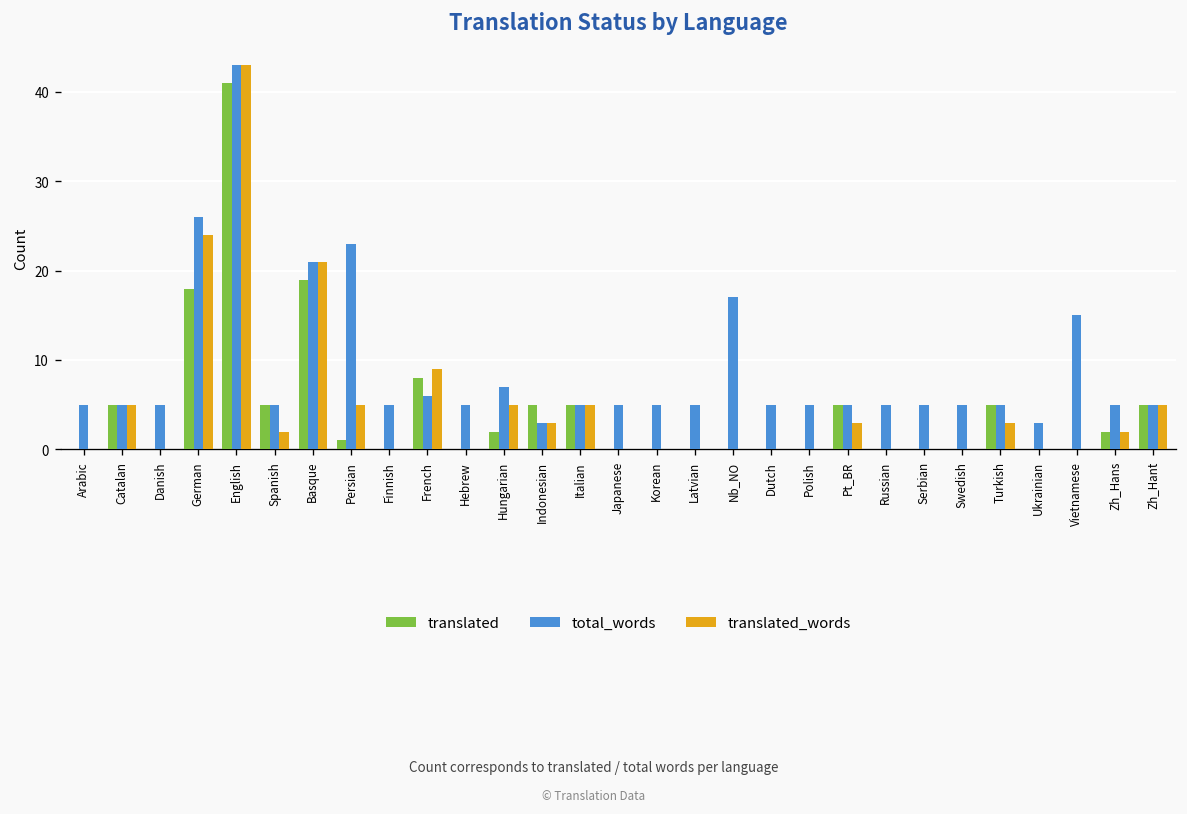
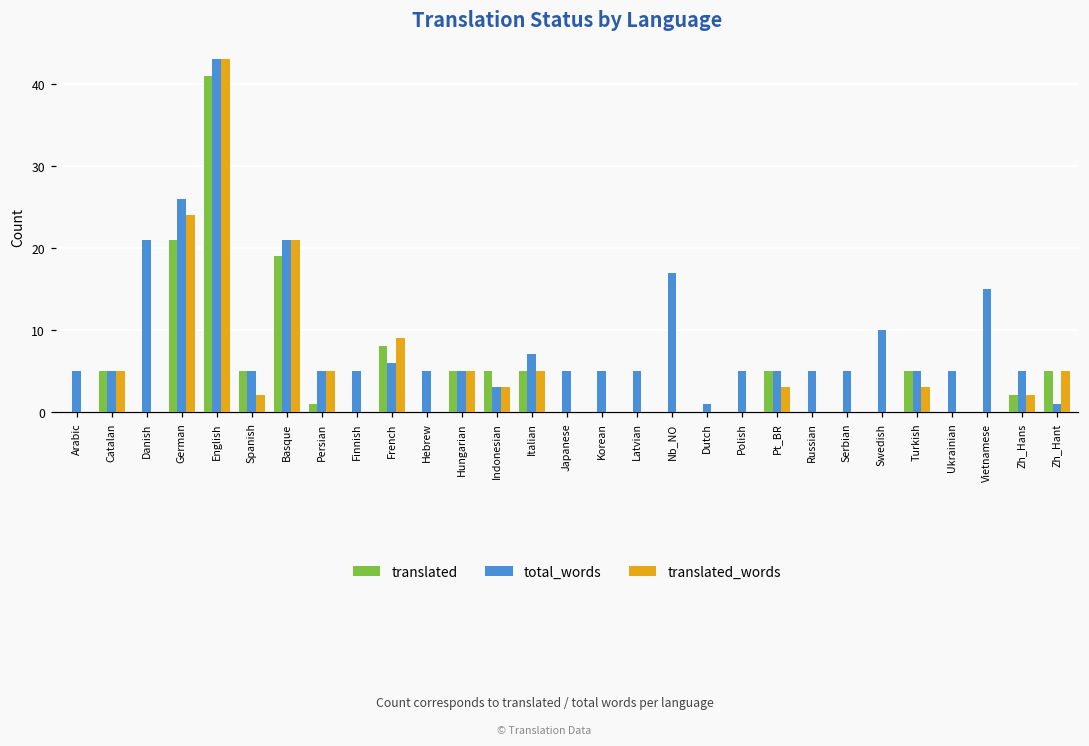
  {
    "translated": {
      "Arabic": 0,
      "Catalan": 5,
      "Danish": 0,
-     "German": 18,
+     "German": 21,
      "English": 41,
      "Spanish": 5,
      "Basque": 19,
      "Persian": 1,
      "Finnish": 0,
      "French": 8,
      "Hebrew": 0,
-     "Hungarian": 2,
+     "Hungarian": 5,
      "Indonesian": 5,
      "Italian": 5,
      "Japanese": 0,
      "Korean": 0,
      "Latvian": 0,
      "Nb_NO": 0,
      "Dutch": 0,
      "Polish": 0,
      "Pt_BR": 5,
      "Russian": 0,
      "Serbian": 0,
      "Swedish": 0,
      "Turkish": 5,
      "Ukrainian": 0,
      "Vietnamese": 0,
      "Zh_Hans": 2,
      "Zh_Hant": 5
    },
    "total_words": {
      "Arabic": 5,
      "Catalan": 5,
-     "Danish": 5,
+     "Danish": 21,
      "German": 26,
      "English": 43,
      "Spanish": 5,
      "Basque": 21,
-     "Persian": 23,
+     "Persian": 5,
      "Finnish": 5,
      "French": 6,
      "Hebrew": 5,
-     "Hungarian": 7,
+     "Hungarian": 5,
      "Indonesian": 3,
-     "Italian": 5,
+     "Italian": 7,
      "Japanese": 5,
      "Korean": 5,
      "Latvian": 5,
      "Nb_NO": 17,
-     "Dutch": 5,
+     "Dutch": 1,
      "Polish": 5,
      "Pt_BR": 5,
      "Russian": 5,
      "Serbian": 5,
-     "Swedish": 5,
+     "Swedish": 10,
      "Turkish": 5,
-     "Ukrainian": 3,
+     "Ukrainian": 5,
      "Vietnamese": 15,
      "Zh_Hans": 5,
-     "Zh_Hant": 5
+     "Zh_Hant": 1
    },
    "translated_words": {
      "Arabic": 0,
      "Catalan": 5,
      "Danish": 0,
      "German": 24,
      "English": 43,
      "Spanish": 2,
      "Basque": 21,
      "Persian": 5,
      "Finnish": 0,
      "French": 9,
      "Hebrew": 0,
      "Hungarian": 5,
      "Indonesian": 3,
      "Italian": 5,
      "Japanese": 0,
      "Korean": 0,
      "Latvian": 0,
      "Nb_NO": 0,
      "Dutch": 0,
      "Polish": 0,
      "Pt_BR": 3,
      "Russian": 0,
      "Serbian": 0,
      "Swedish": 0,
      "Turkish": 3,
      "Ukrainian": 0,
      "Vietnamese": 0,
      "Zh_Hans": 2,
      "Zh_Hant": 5
    }
  }
